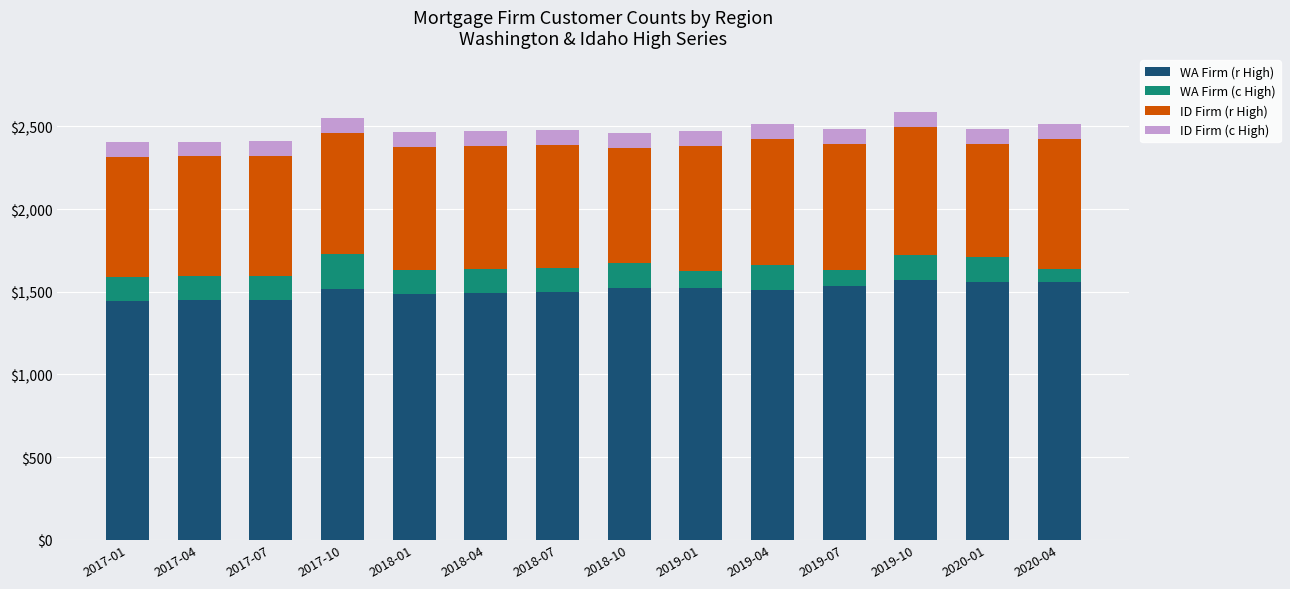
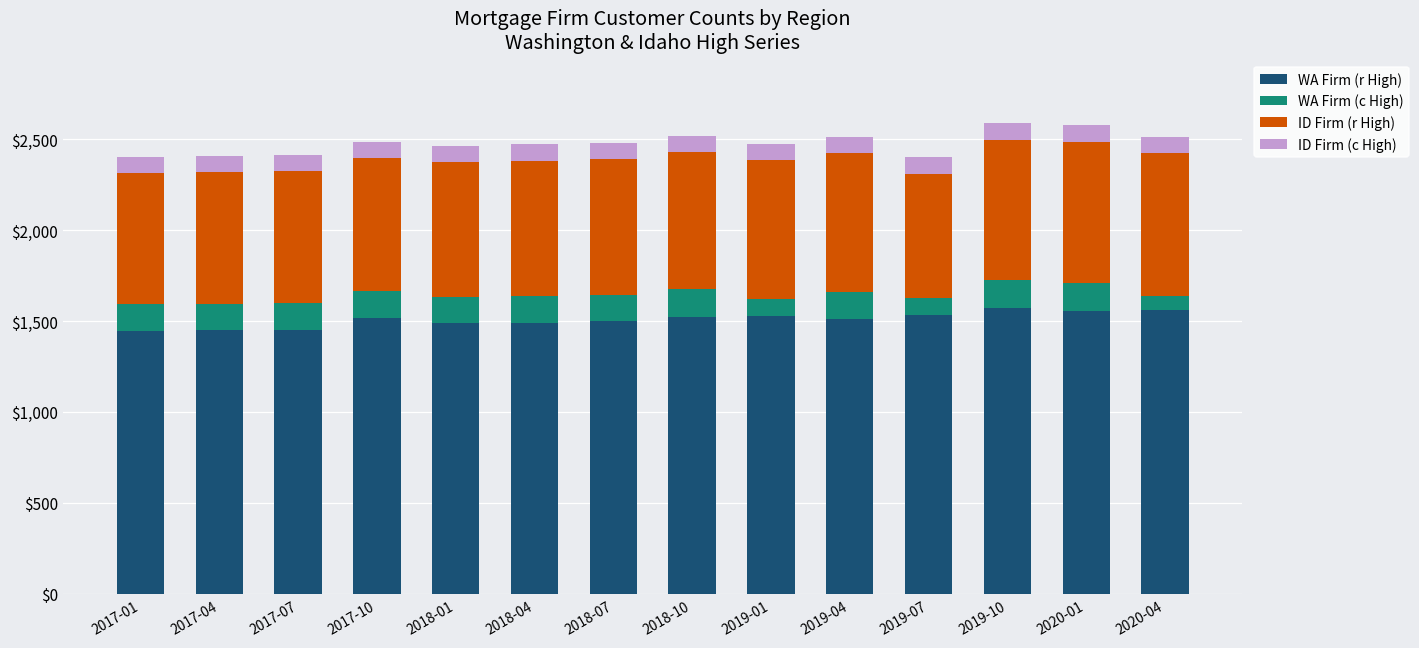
  {
    "WA Firm (r High)": {
      "2017-01": "$1,450",
      "2017-04": "$1,450",
      "2017-07": "$1,450",
      "2017-10": "$1,520",
      "2018-01": "$1,490",
      "2018-04": "$1,490",
      "2018-07": "$1,500",
      "2018-10": "$1,520",
      "2019-01": "$1,530",
      "2019-04": "$1,510",
      "2019-07": "$1,530",
      "2019-10": "$1,570",
      "2020-01": "$1,560",
      "2020-04": "$1,560"
    },
    "WA Firm (c High)": {
      "2017-01": "$150",
      "2017-04": "$150",
      "2017-07": "$150",
-     "2017-10": "$210",
+     "2017-10": "$150",
      "2018-01": "$150",
      "2018-04": "$150",
      "2018-07": "$150",
      "2018-10": "$150",
      "2019-01": "$100",
      "2019-04": "$150",
      "2019-07": "$90",
      "2019-10": "$150",
      "2020-01": "$150",
      "2020-04": "$80"
    },
    "ID Firm (r High)": {
      "2017-01": "$720",
      "2017-04": "$720",
      "2017-07": "$730",
      "2017-10": "$730",
      "2018-01": "$740",
      "2018-04": "$740",
      "2018-07": "$750",
-     "2018-10": "$690",
+     "2018-10": "$750",
      "2019-01": "$760",
      "2019-04": "$760",
-     "2019-07": "$770",
+     "2019-07": "$680",
      "2019-10": "$770",
-     "2020-01": "$690",
+     "2020-01": "$780",
      "2020-04": "$780"
    },
    "ID Firm (c High)": {
      "2017-01": "$90",
      "2017-04": "$90",
      "2017-07": "$90",
      "2017-10": "$90",
      "2018-01": "$90",
      "2018-04": "$90",
      "2018-07": "$90",
      "2018-10": "$90",
      "2019-01": "$90",
      "2019-04": "$90",
      "2019-07": "$90",
      "2019-10": "$90",
      "2020-01": "$90",
      "2020-04": "$90"
    }
  }
